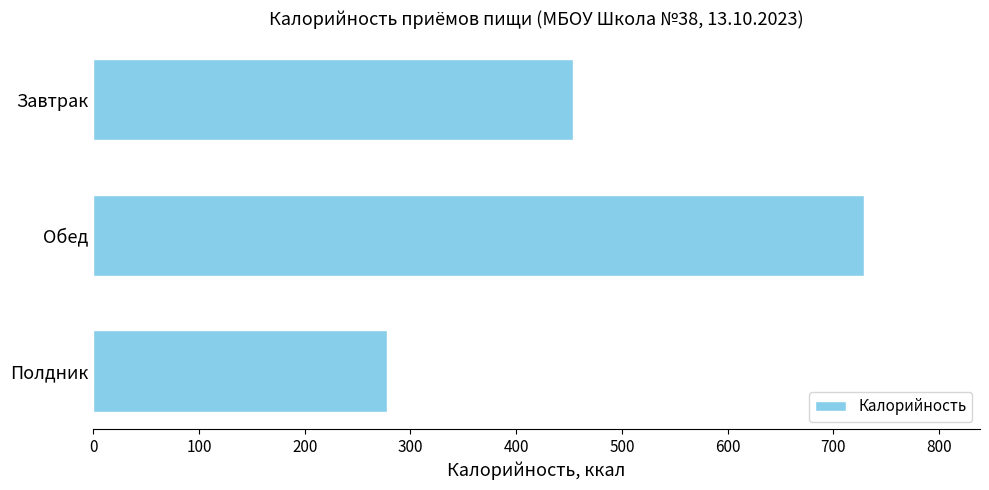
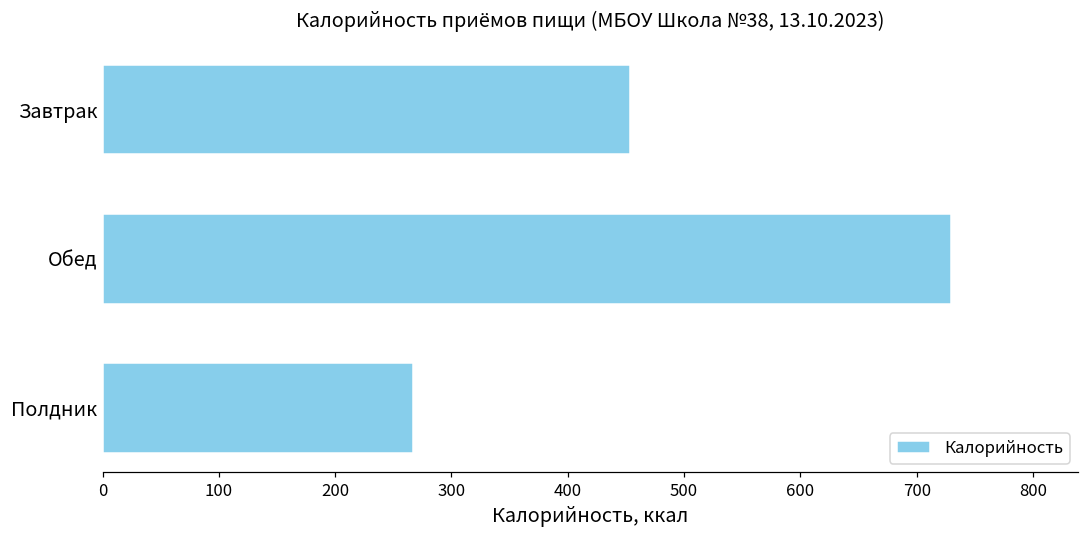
  {
    "Завтрак": 453,
    "Обед": 729,
-   "Полдник": 277
+   "Полдник": 267
  }
